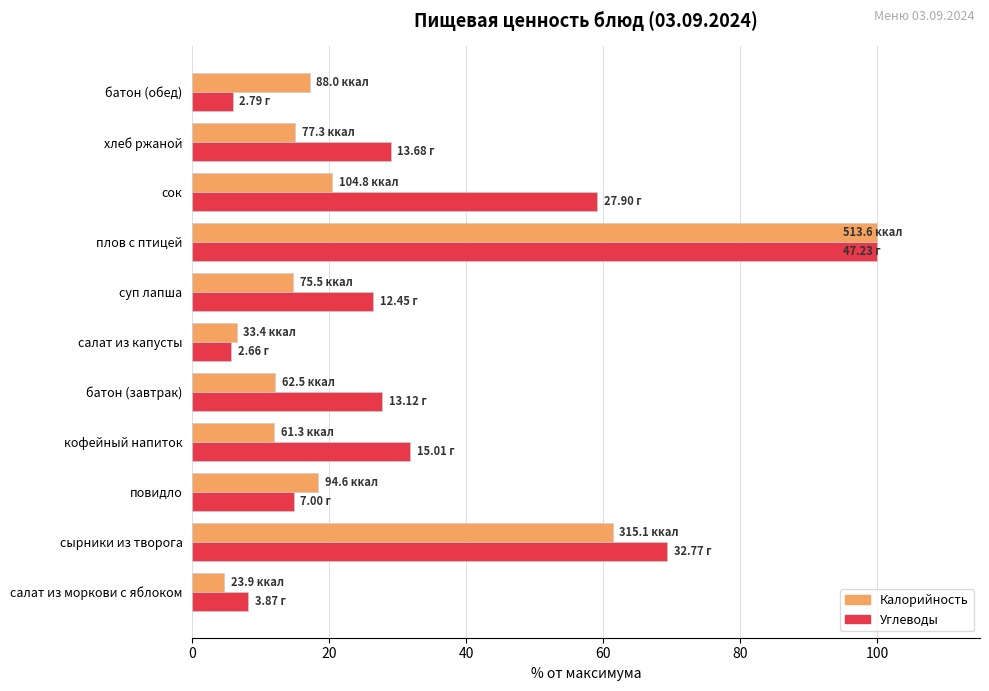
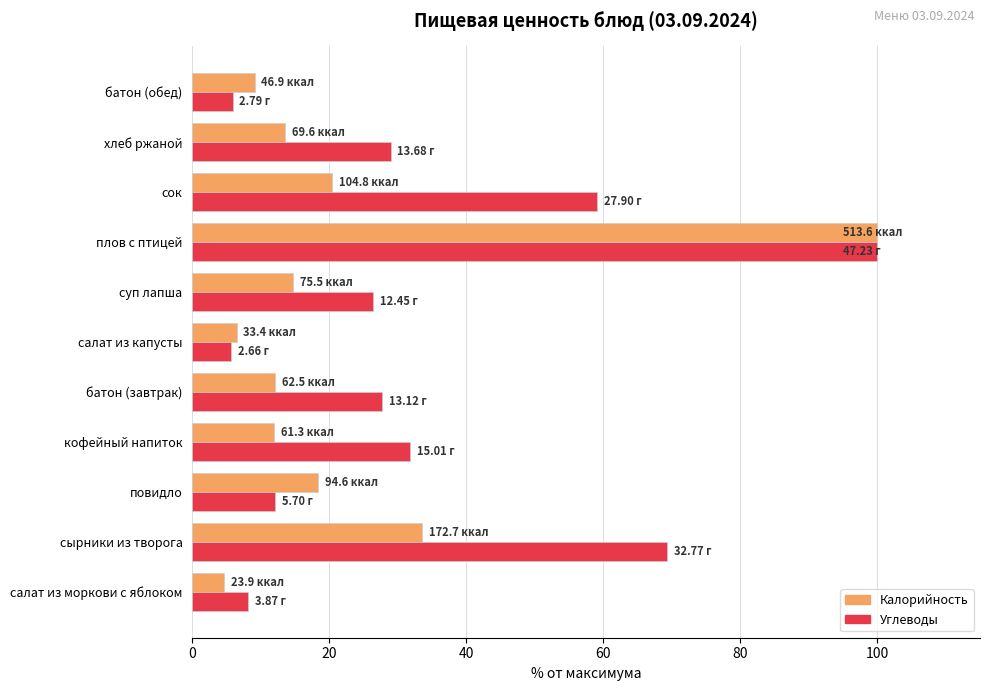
  {
    "Калорийность": {
-     "батон (обед)": 88.0,
-     "хлеб ржаной": 77.3,
-     "сырники из творога": 315.1
+     "батон (обед)": 46.9,
+     "хлеб ржаной": 69.6,
+     "сырники из творога": 172.7
    },
    "Углеводы": {
-     "повидло": 7.00
+     "повидло": 5.70
    }
  }
